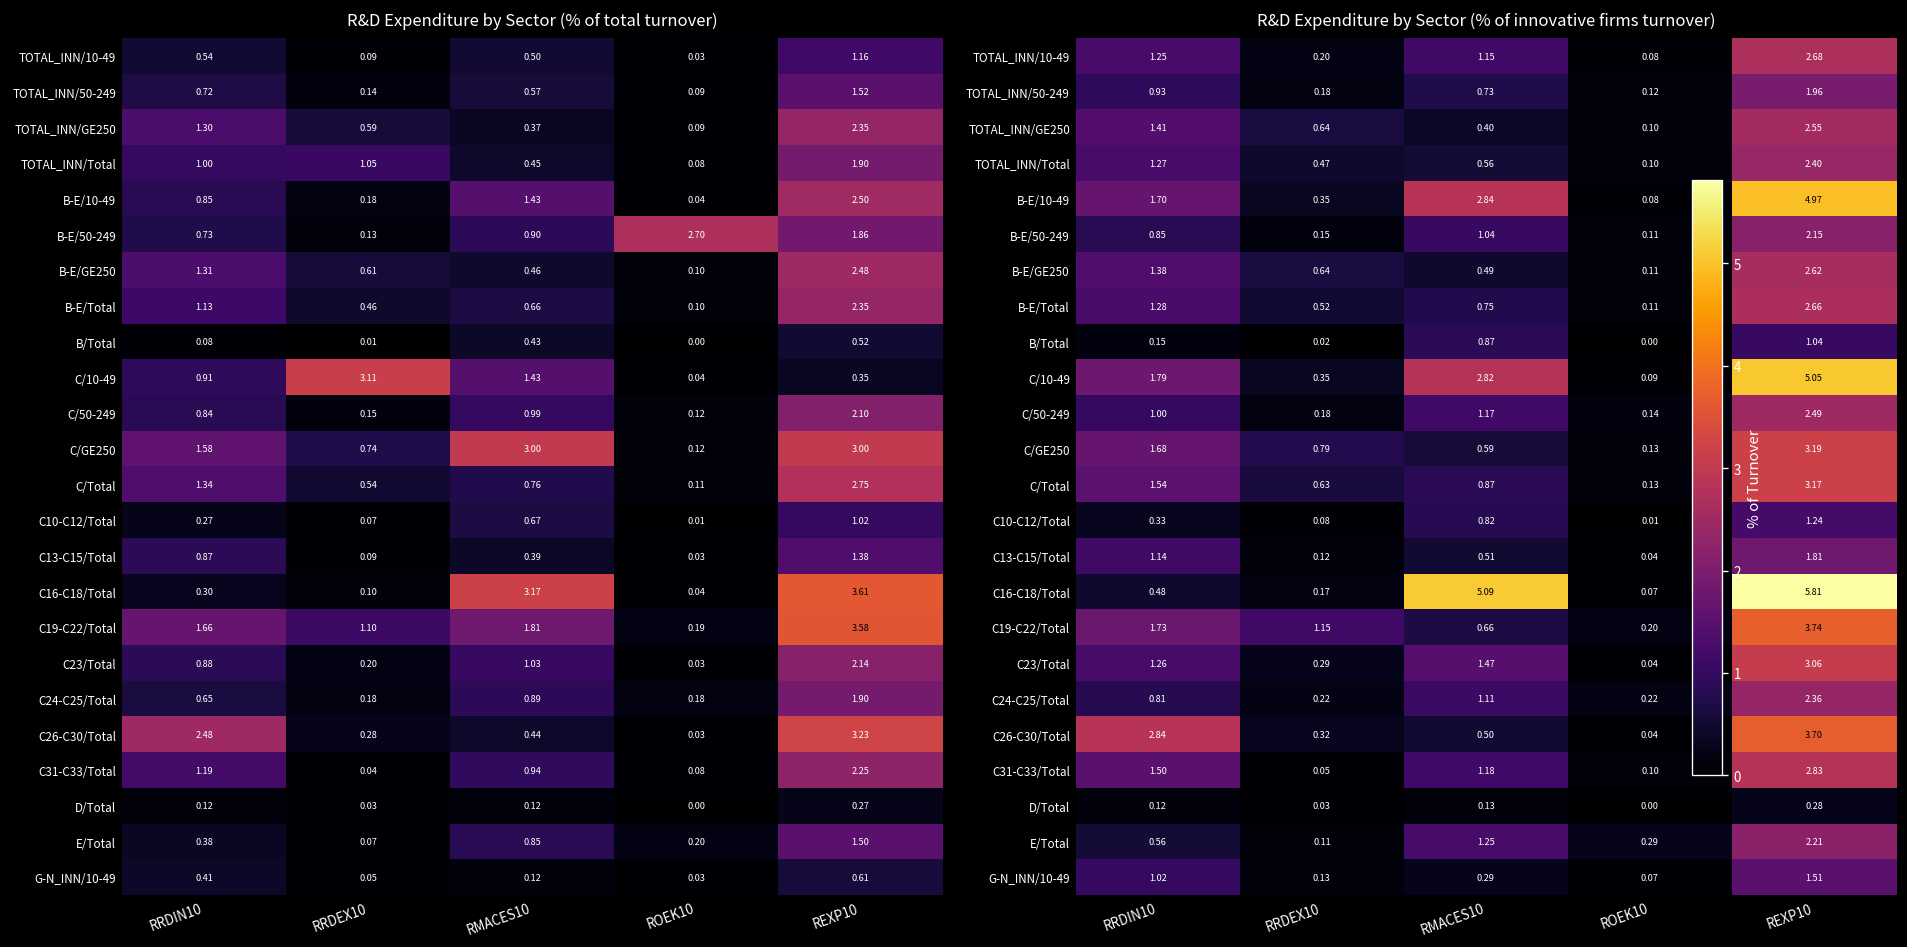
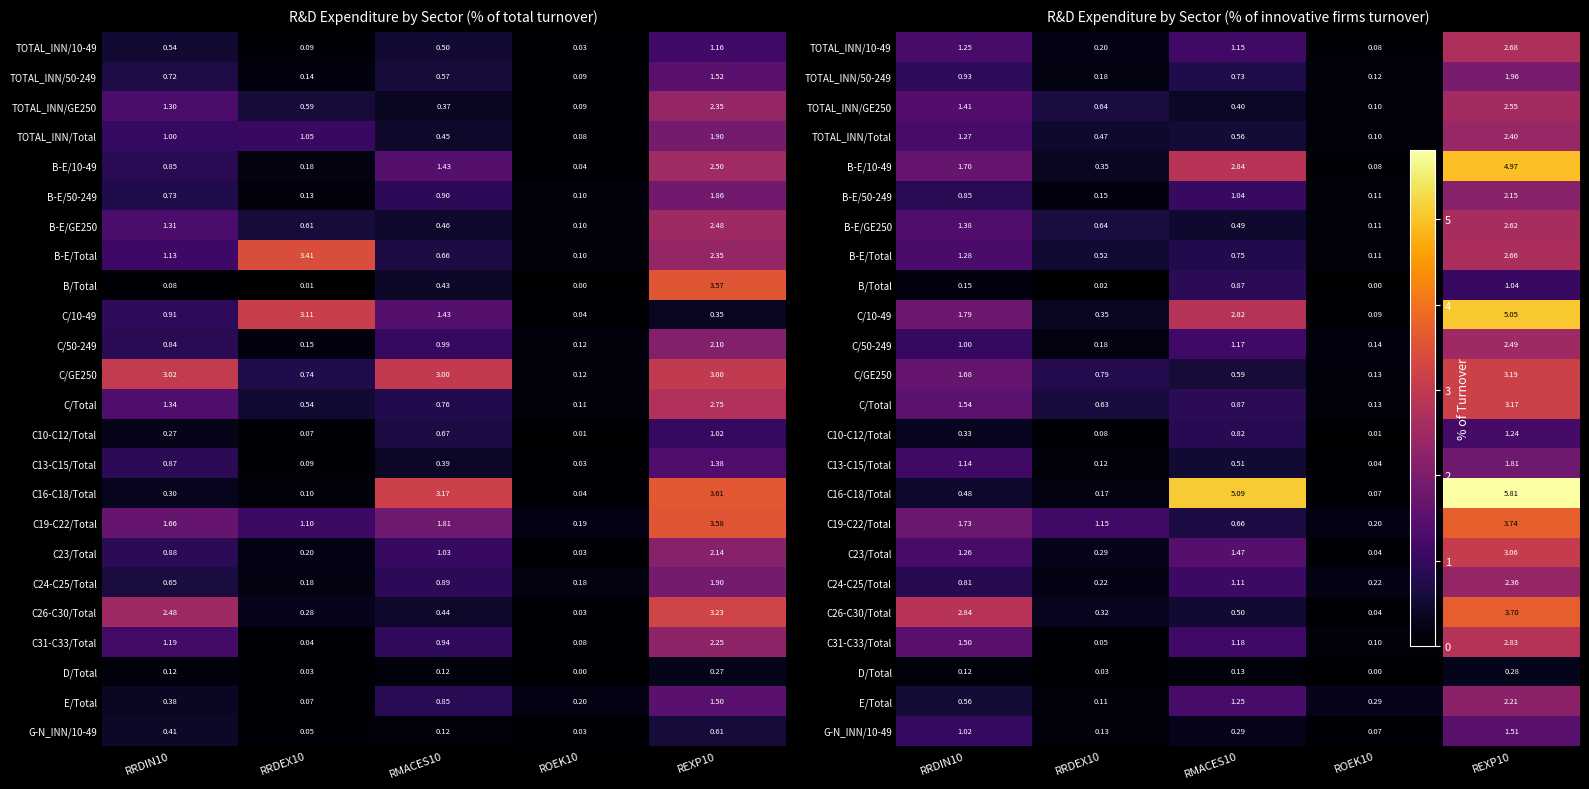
  {
    "R&D Expenditure by Sector (% of total turnover)": {
      "B-E/50-249": {
        "RRDIN10": 0.73,
        "RRDEX10": 0.13,
        "RMACES10": 0.90,
-       "ROEK10": 2.70,
+       "ROEK10": 0.10,
        "REXP10": 1.86
      },
      "B-E/Total": {
        "RRDIN10": 1.13,
-       "RRDEX10": 0.46,
+       "RRDEX10": 3.41,
        "RMACES10": 0.66,
        "ROEK10": 0.10,
        "REXP10": 2.35
      },
      "B/Total": {
        "RRDIN10": 0.08,
        "RRDEX10": 0.01,
        "RMACES10": 0.43,
        "ROEK10": 0.00,
-       "REXP10": 0.52
+       "REXP10": 3.57
      },
      "C/GE250": {
-       "RRDIN10": 1.58,
+       "RRDIN10": 3.02,
        "RRDEX10": 0.74,
        "RMACES10": 3.00,
        "ROEK10": 0.12,
        "REXP10": 3.00
      }
    }
  }
